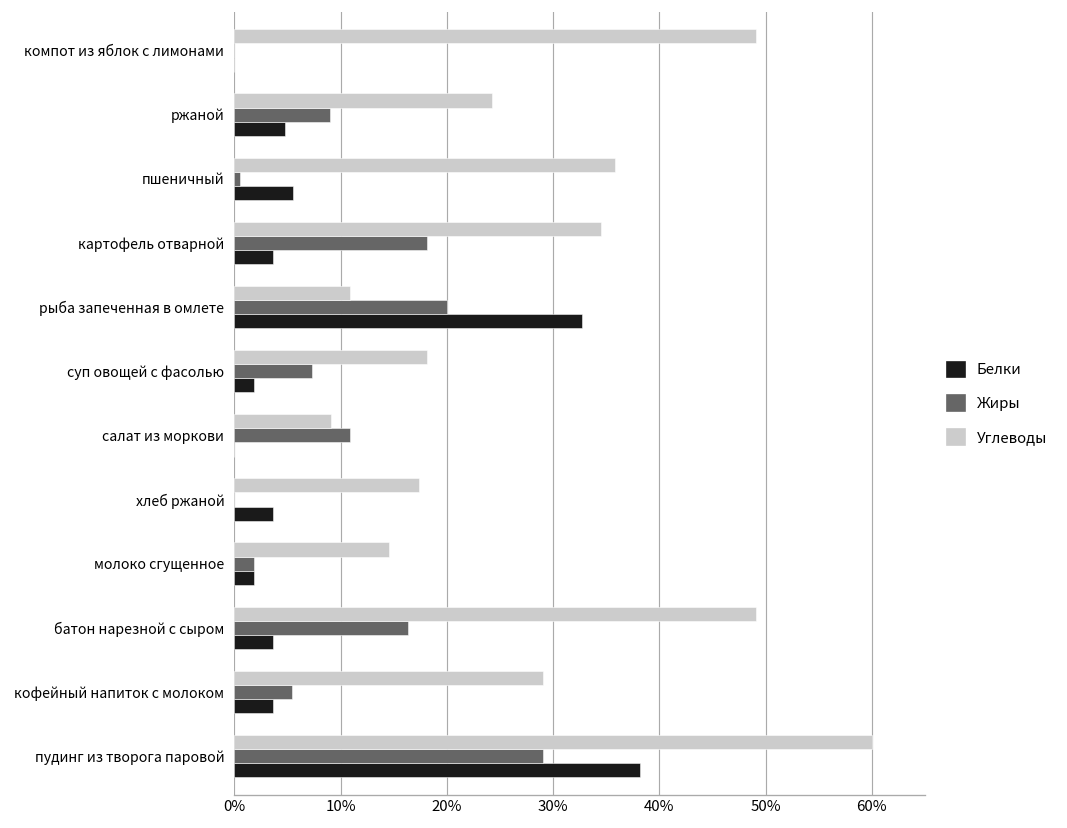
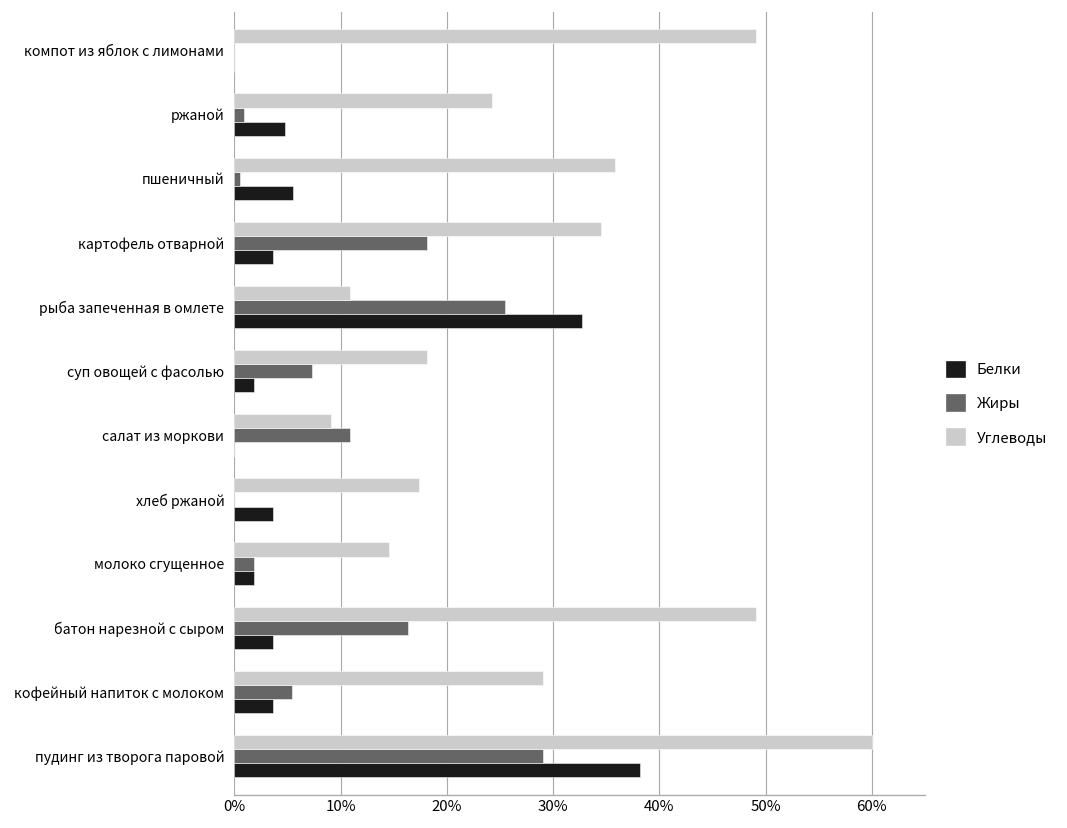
  {
    "Белки": {
      "компот из яблок с лимонами": "0%",
      "ржаной": "5%",
      "пшеничный": "6%",
      "картофель отварной": "4%",
      "рыба запеченная в омлете": "33%",
      "суп овощей с фасолью": "2%",
      "салат из моркови": "0%",
      "хлеб ржаной": "4%",
      "молоко сгущенное": "2%",
      "батон нарезной с сыром": "4%",
      "кофейный напиток с молоком": "4%",
      "пудинг из творога паровой": "38%"
    },
    "Жиры": {
      "компот из яблок с лимонами": "0%",
-     "ржаной": "9%",
+     "ржаной": "1%",
      "пшеничный": "1%",
      "картофель отварной": "18%",
-     "рыба запеченная в омлете": "20%",
+     "рыба запеченная в омлете": "25%",
      "суп овощей с фасолью": "7%",
      "салат из моркови": "11%",
      "хлеб ржаной": "0%",
      "молоко сгущенное": "2%",
      "батон нарезной с сыром": "16%",
      "кофейный напиток с молоком": "5%",
      "пудинг из творога паровой": "29%"
    },
    "Углеводы": {
      "компот из яблок с лимонами": "49%",
      "ржаной": "24%",
      "пшеничный": "36%",
      "картофель отварной": "35%",
      "рыба запеченная в омлете": "11%",
      "суп овощей с фасолью": "18%",
      "салат из моркови": "9%",
      "хлеб ржаной": "17%",
      "молоко сгущенное": "15%",
      "батон нарезной с сыром": "49%",
      "кофейный напиток с молоком": "29%",
      "пудинг из творога паровой": "60%"
    }
  }
